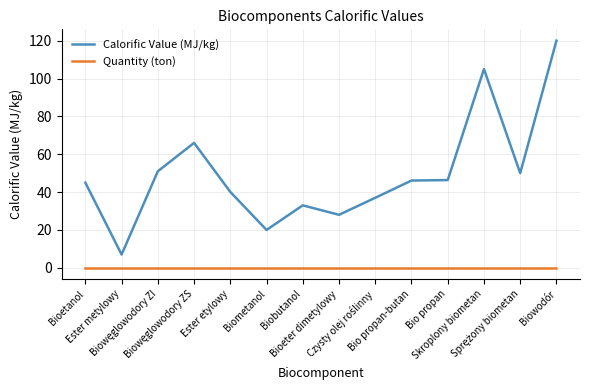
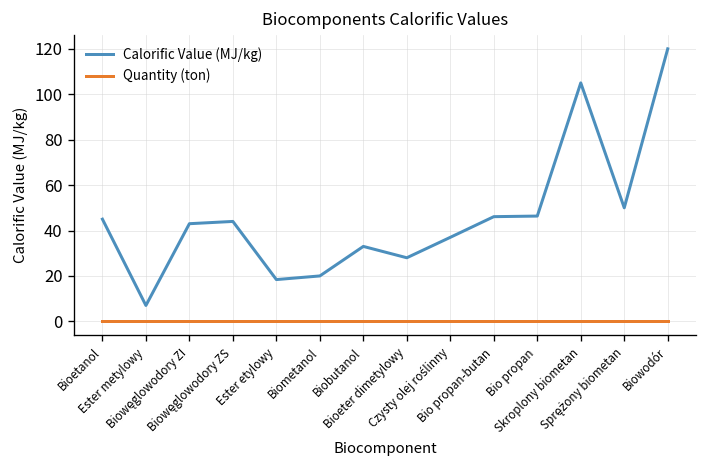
  {
    "Calorific Value (MJ/kg)": {
      "Bioetanol": 45,
      "Ester metylowy": 7,
-     "Biowęglowodory ZI": 51,
-     "Biowęglowodory ZS": 66,
-     "Ester etylowy": 40,
+     "Biowęglowodory ZI": 43,
+     "Biowęglowodory ZS": 44,
+     "Ester etylowy": 18,
      "Biometanol": 20,
      "Biobutanol": 33,
      "Bioeter dimetylowy": 28,
      "Czysty olej roślinny": 37,
      "Bio propan-butan": 46,
      "Bio propan": 46,
      "Skroplony biometan": 105,
      "Sprężony biometan": 50,
      "Biowodór": 120
    },
    "Quantity (ton)": {
      "Bioetanol": 0,
      "Ester metylowy": 0,
      "Biowęglowodory ZI": 0,
      "Biowęglowodory ZS": 0,
      "Ester etylowy": 0,
      "Biometanol": 0,
      "Biobutanol": 0,
      "Bioeter dimetylowy": 0,
      "Czysty olej roślinny": 0,
      "Bio propan-butan": 0,
      "Bio propan": 0,
      "Skroplony biometan": 0,
      "Sprężony biometan": 0,
      "Biowodór": 0
    }
  }
